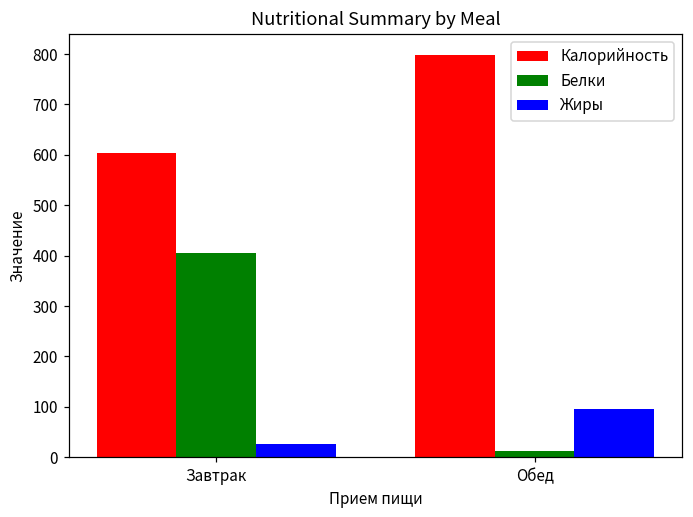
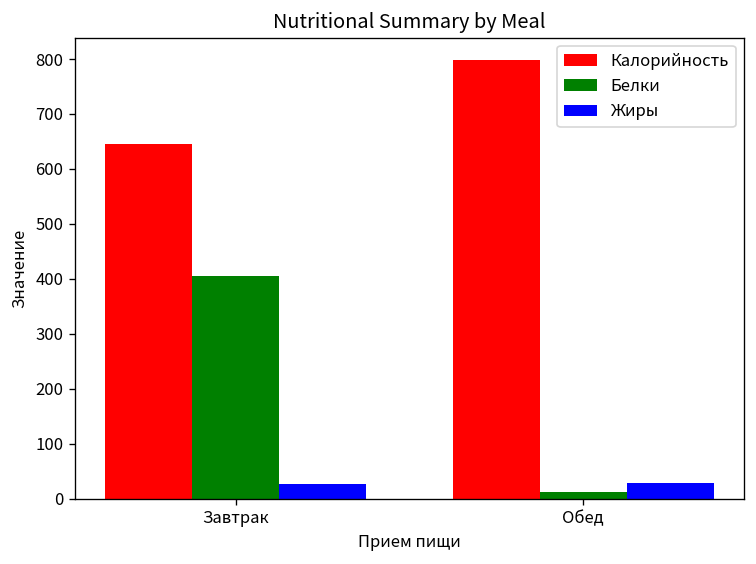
  {
    "Калорийность": {
-     "Завтрак": 600,
+     "Завтрак": 640,
      "Обед": 800
    },
    "Белки": {
      "Завтрак": 410,
      "Обед": 10
    },
    "Жиры": {
      "Завтрак": 30,
-     "Обед": 100
+     "Обед": 30
    }
  }
